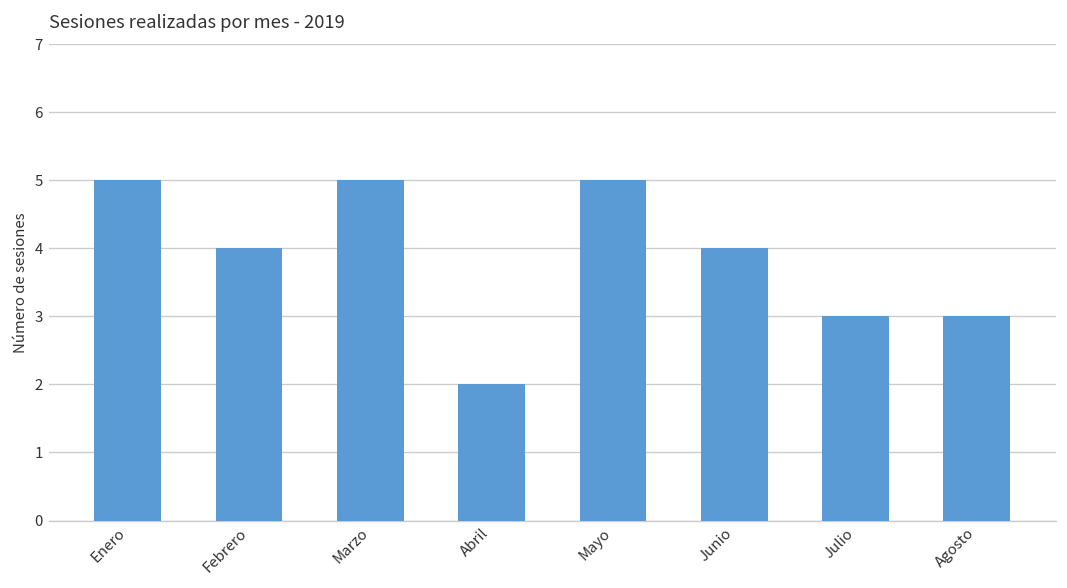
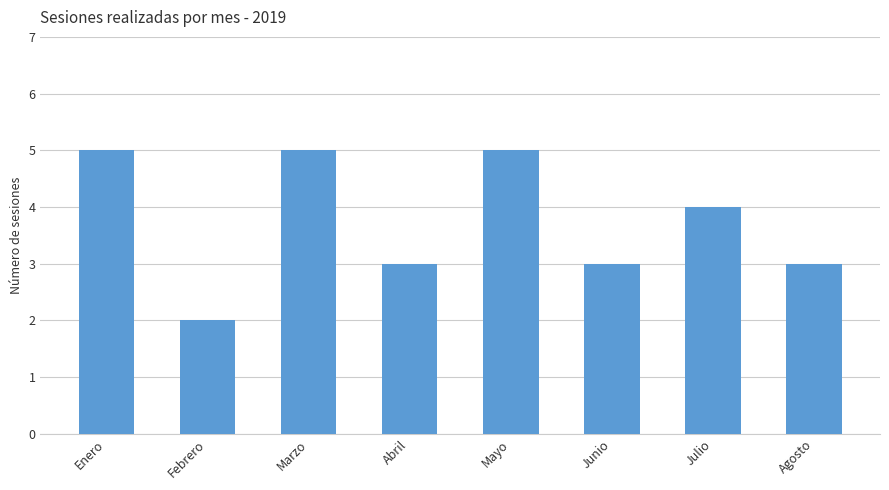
  {
    "Enero": 5,
-   "Febrero": 4,
+   "Febrero": 2,
    "Marzo": 5,
-   "Abril": 2,
+   "Abril": 3,
    "Mayo": 5,
-   "Junio": 4,
-   "Julio": 3,
+   "Junio": 3,
+   "Julio": 4,
    "Agosto": 3
  }
